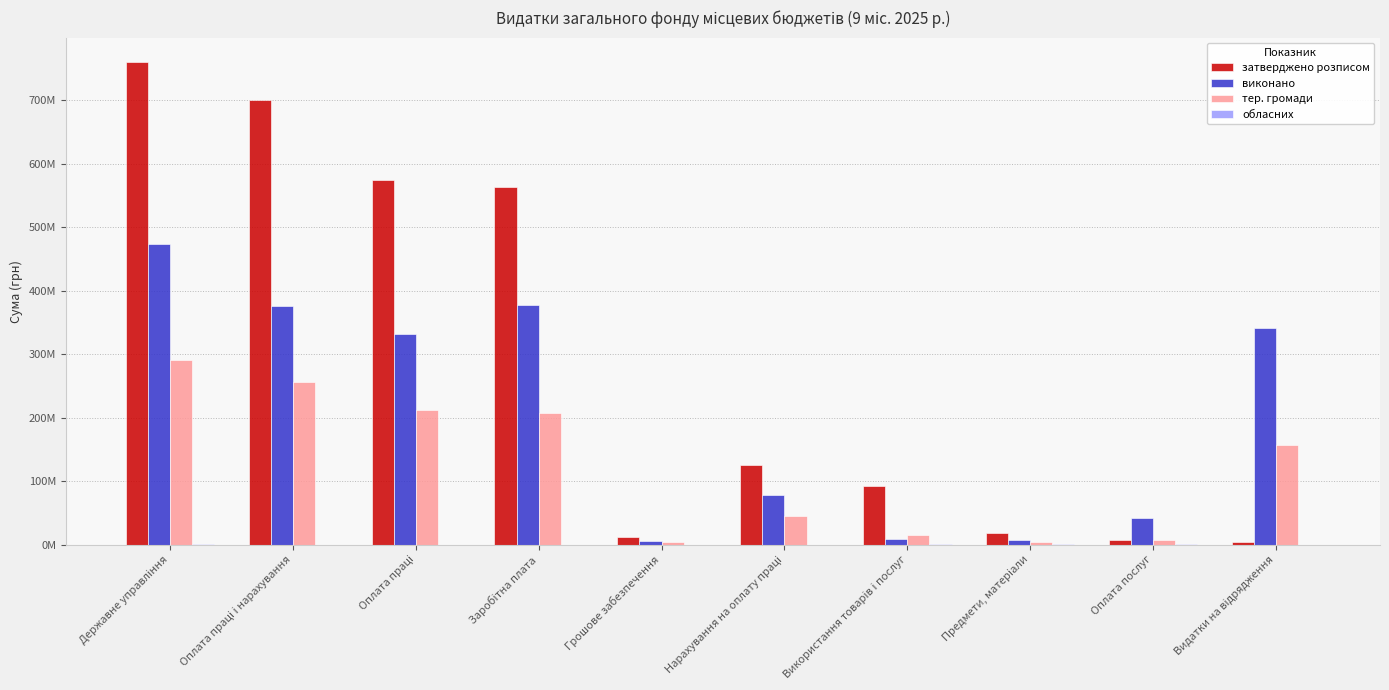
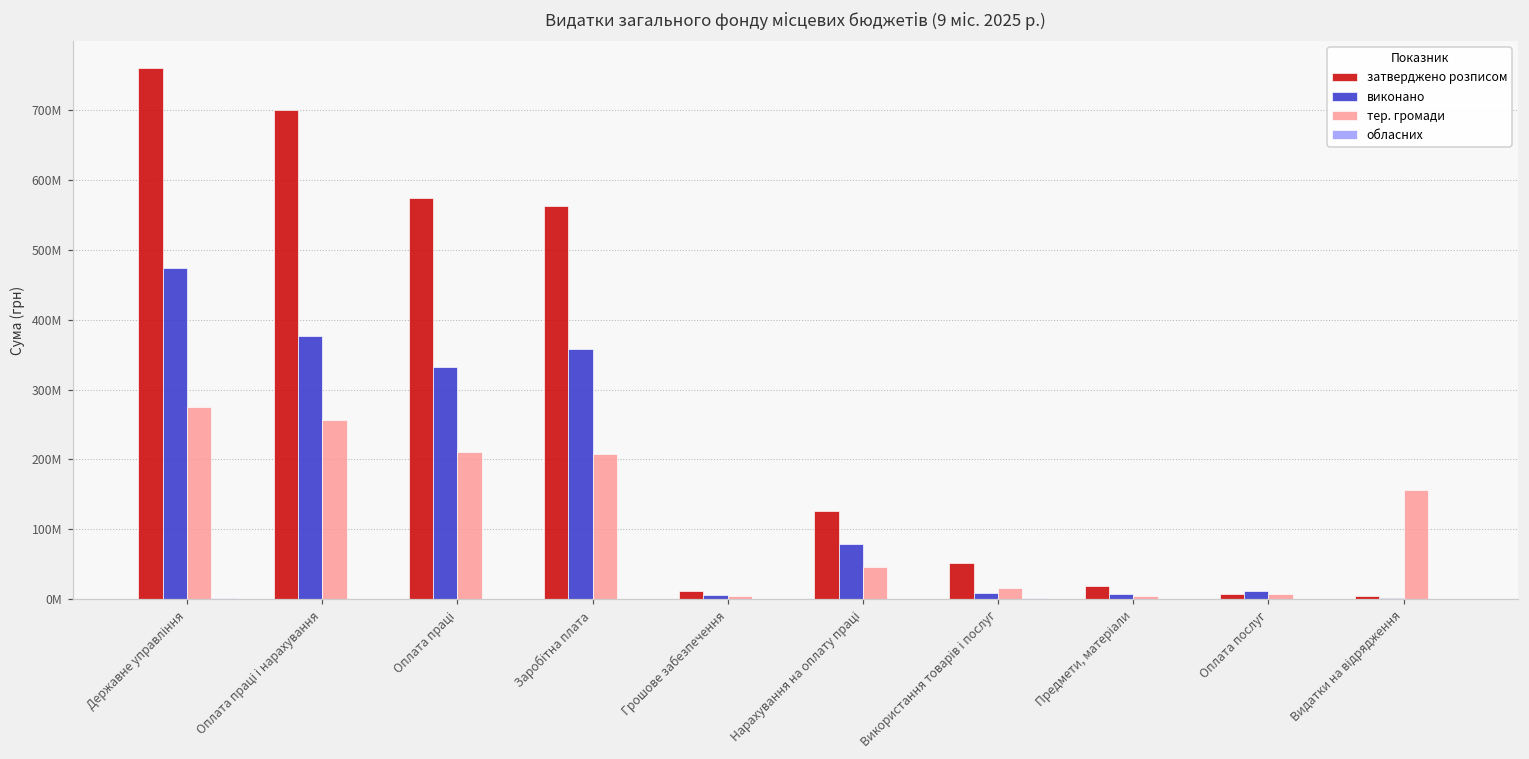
  {
    "затверджено розписом": {
      "Державне управління": 760000000,
      "Оплата праці і нарахування": 700000000,
      "Оплата праці": 570000000,
      "Заробітна плата": 560000000,
      "Грошове забезпечення": 10000000,
      "Нарахування на оплату праці": 130000000,
-     "Використання товарів і послуг": 90000000,
+     "Використання товарів і послуг": 50000000,
      "Предмети, матеріали": 20000000,
      "Оплата послуг": 10000000,
      "Видатки на відрядження": 0
    },
    "виконано": {
      "Державне управління": 470000000,
      "Оплата праці і нарахування": 380000000,
      "Оплата праці": 330000000,
-     "Заробітна плата": 380000000,
+     "Заробітна плата": 360000000,
      "Грошове забезпечення": 10000000,
      "Нарахування на оплату праці": 80000000,
      "Використання товарів і послуг": 10000000,
      "Предмети, матеріали": 10000000,
-     "Оплата послуг": 40000000,
-     "Видатки на відрядження": 340000000
+     "Оплата послуг": 10000000,
+     "Видатки на відрядження": 0
    },
    "тер. громади": {
-     "Державне управління": 290000000,
+     "Державне управління": 270000000,
      "Оплата праці і нарахування": 260000000,
      "Оплата праці": 210000000,
      "Заробітна плата": 210000000,
      "Грошове забезпечення": 0,
      "Нарахування на оплату праці": 50000000,
      "Використання товарів і послуг": 20000000,
      "Предмети, матеріали": 0,
      "Оплата послуг": 10000000,
      "Видатки на відрядження": 160000000
    },
    "обласних": {
      "Оплата праці і нарахування": 0,
      "Оплата праці": 0,
      "Заробітна плата": 0,
      "Грошове забезпечення": 0,
      "Нарахування на оплату праці": 0,
      "Видатки на відрядження": 0
    }
  }
